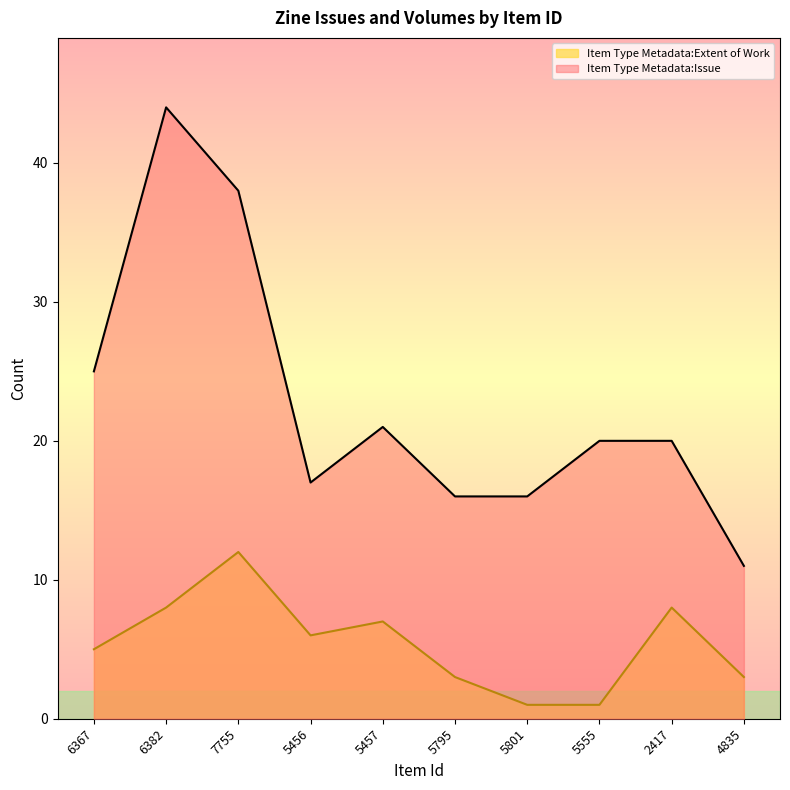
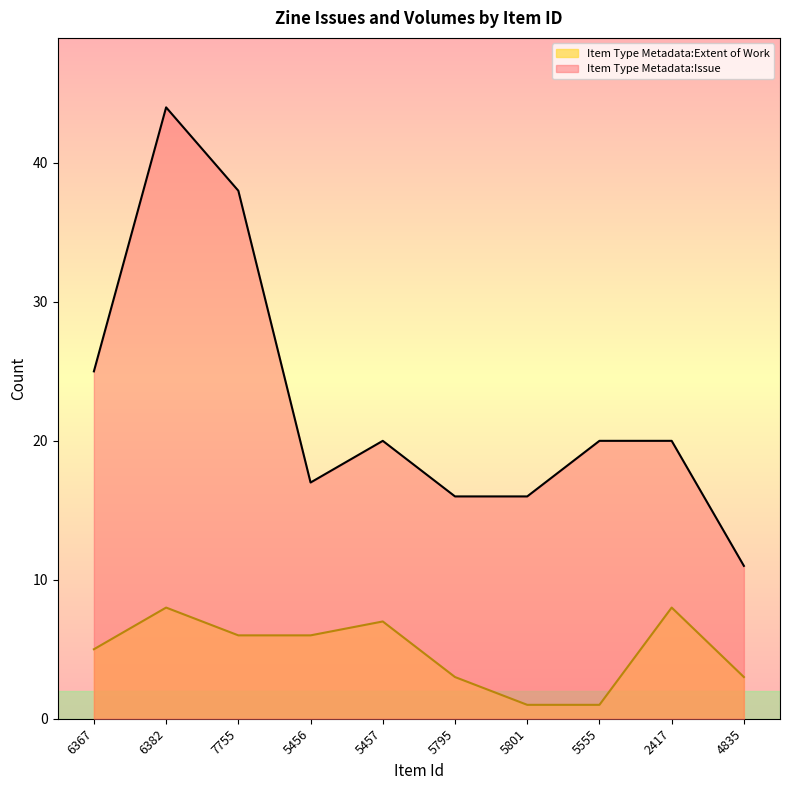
  {
    "Item Type Metadata:Extent of Work": {
      "6367": 5,
      "6382": 8,
-     "7755": 12,
+     "7755": 6,
      "5456": 6,
      "5457": 7,
      "5795": 3,
      "2417": 8,
      "4835": 3
    },
    "Item Type Metadata:Issue": {
      "6367": 25,
      "6382": 44,
      "7755": 38,
      "5456": 17,
-     "5457": 21,
+     "5457": 20,
      "5795": 16,
      "5801": 16,
      "5555": 20,
      "2417": 20,
      "4835": 11
    }
  }
